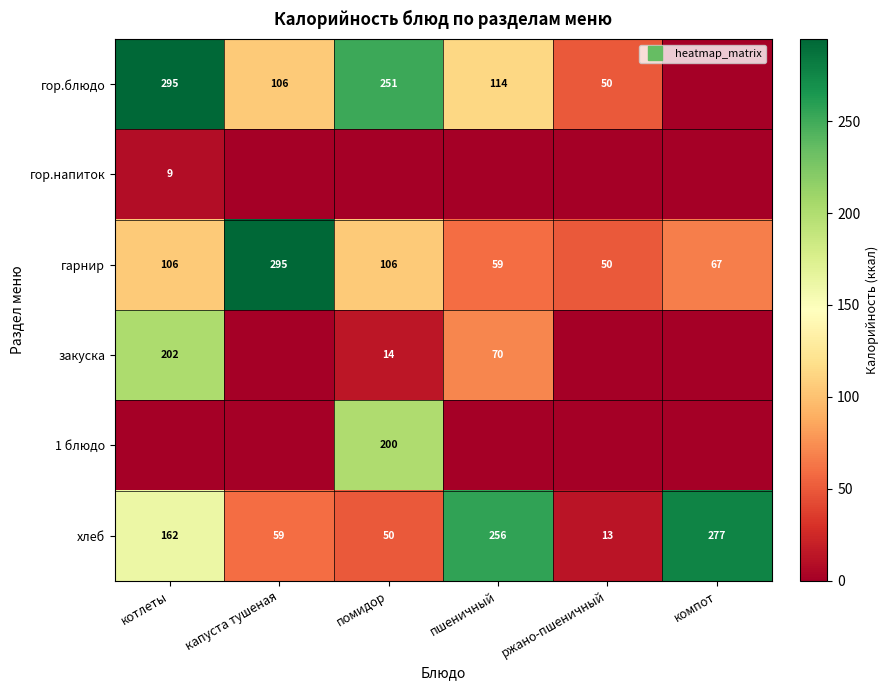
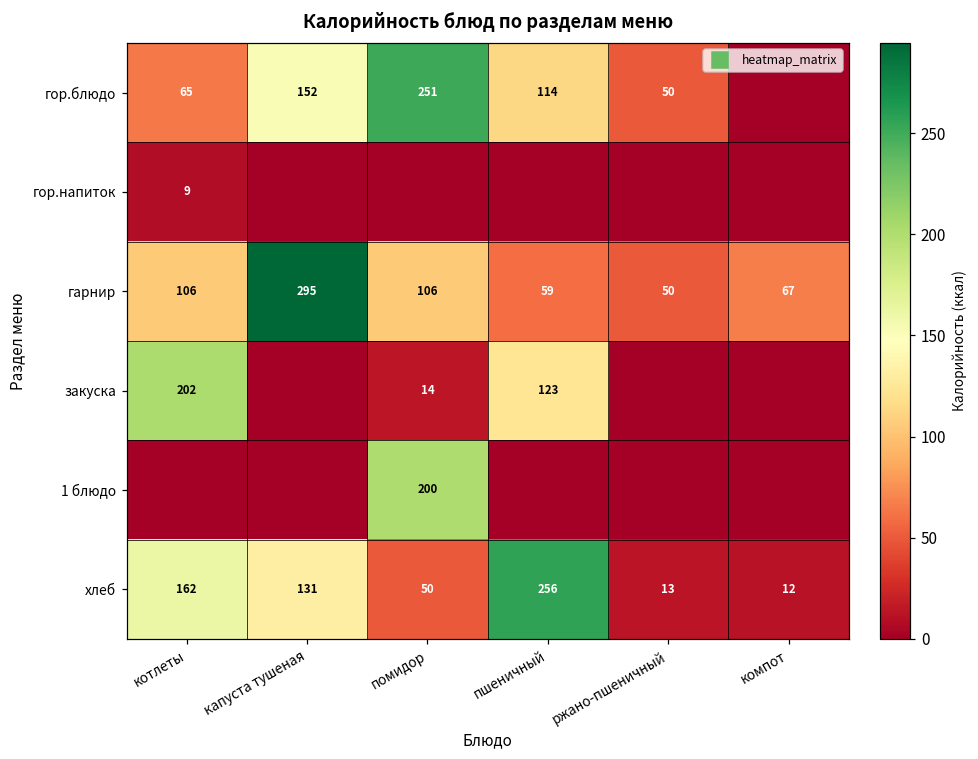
  {
    "гор.блюдо": {
-     "котлеты": 295,
-     "капуста тушеная": 106,
+     "котлеты": 65,
+     "капуста тушеная": 152,
      "помидор": 251,
      "пшеничный": 114,
      "ржано-пшеничный": 50
    },
    "гор.напиток": {
      "котлеты": 9
    },
    "гарнир": {
      "котлеты": 106,
      "капуста тушеная": 295,
      "помидор": 106,
      "пшеничный": 59,
      "ржано-пшеничный": 50,
      "компот": 67
    },
    "закуска": {
      "котлеты": 202,
      "помидор": 14,
-     "пшеничный": 70
+     "пшеничный": 123
    },
    "1 блюдо": {
      "помидор": 200
    },
    "хлеб": {
      "котлеты": 162,
-     "капуста тушеная": 59,
+     "капуста тушеная": 131,
      "помидор": 50,
      "пшеничный": 256,
      "ржано-пшеничный": 13,
-     "компот": 277
+     "компот": 12
    }
  }
